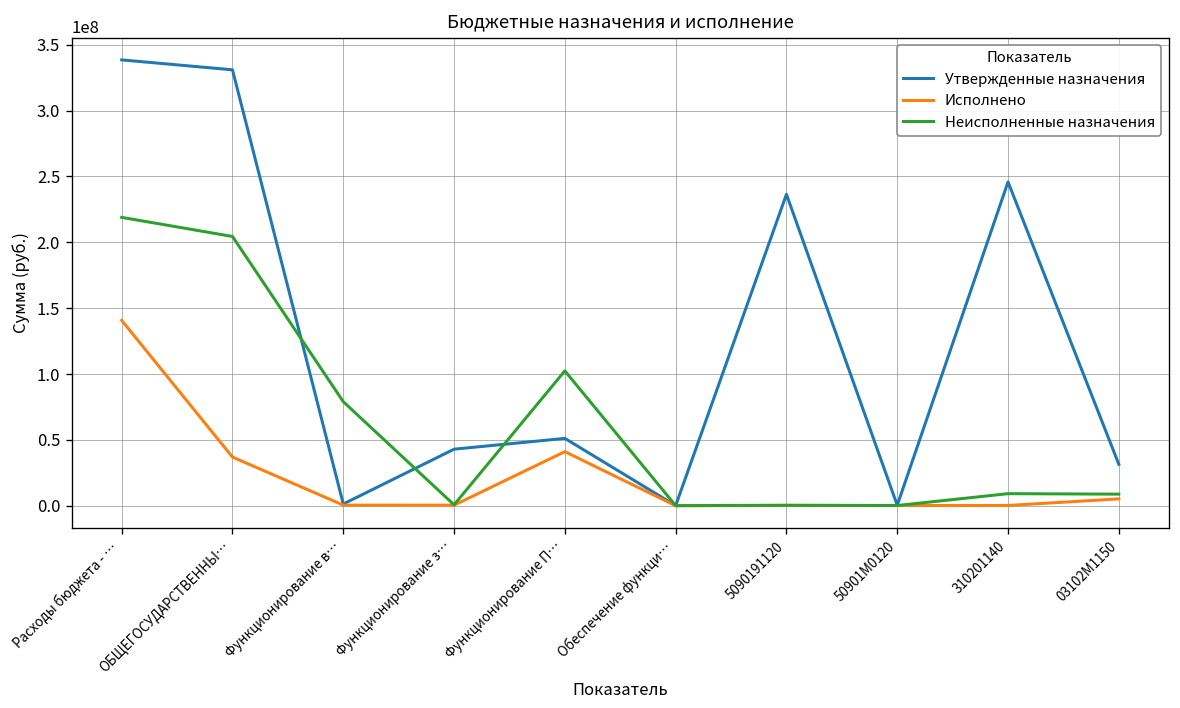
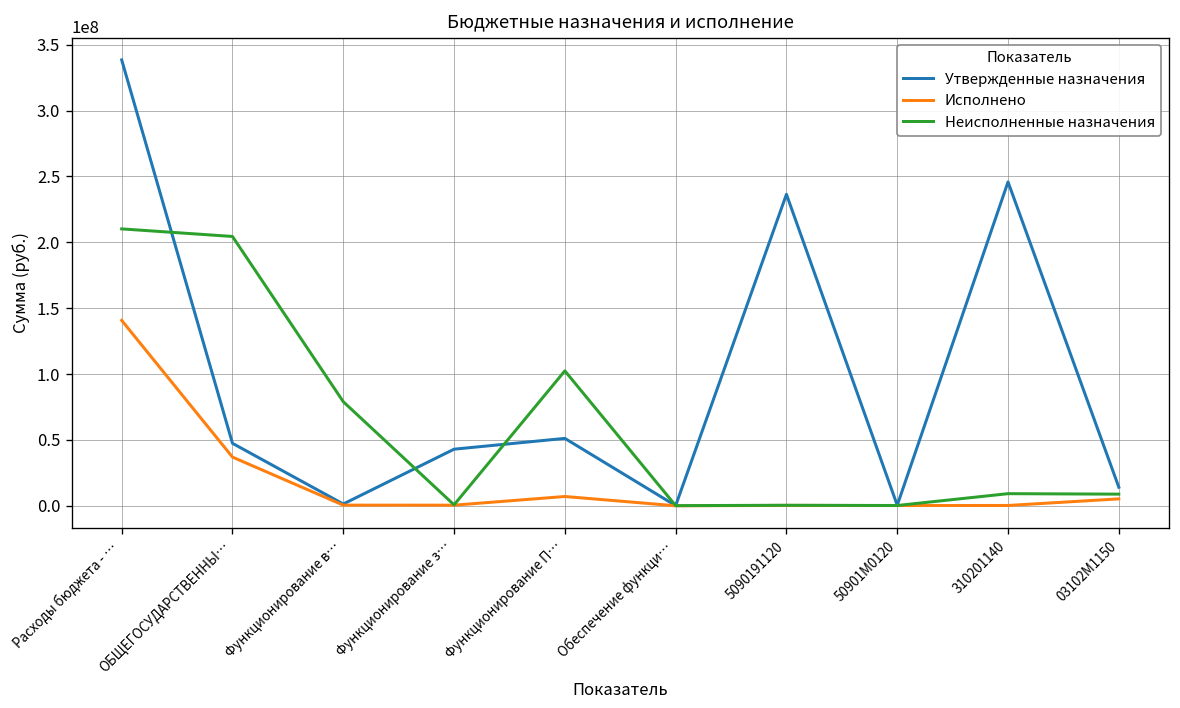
  {
    "Утвержденные назначения": {
      "Расходы бюджета - …": 338000000,
-     "ОБЩЕГОСУДАРСТВЕННЫ…": 331000000,
+     "ОБЩЕГОСУДАРСТВЕННЫ…": 47000000,
      "Функционирование з…": 43000000,
      "Функционирование П…": 51000000,
      "5090191120": 236000000,
      "310201140": 246000000,
-     "03102М1150": 31000000
+     "03102М1150": 14000000
    },
    "Исполнено": {
      "Расходы бюджета - …": 141000000,
      "ОБЩЕГОСУДАРСТВЕННЫ…": 37000000,
-     "Функционирование П…": 41000000,
+     "Функционирование П…": 7000000,
      "310201140": 0,
      "03102М1150": 5000000
    },
    "Неисполненные назначения": {
-     "Расходы бюджета - …": 219000000,
+     "Расходы бюджета - …": 210000000,
      "ОБЩЕГОСУДАРСТВЕННЫ…": 204000000,
      "Функционирование в…": 79000000,
      "Функционирование П…": 102000000,
      "310201140": 9000000,
      "03102М1150": 9000000
    }
  }
